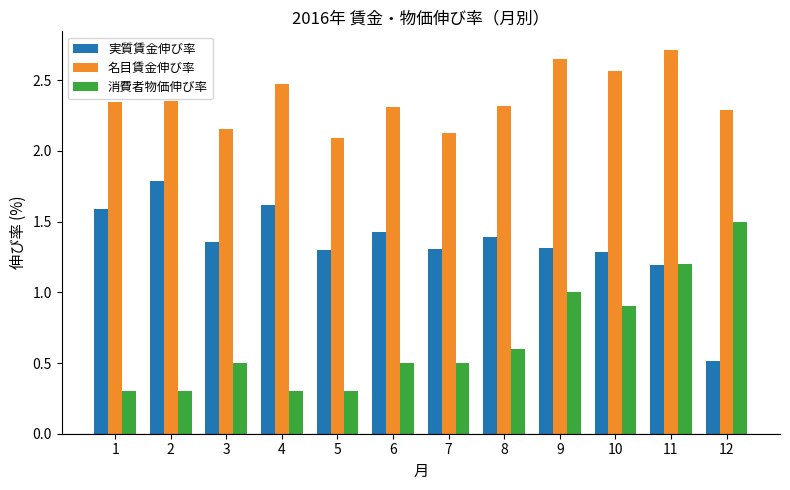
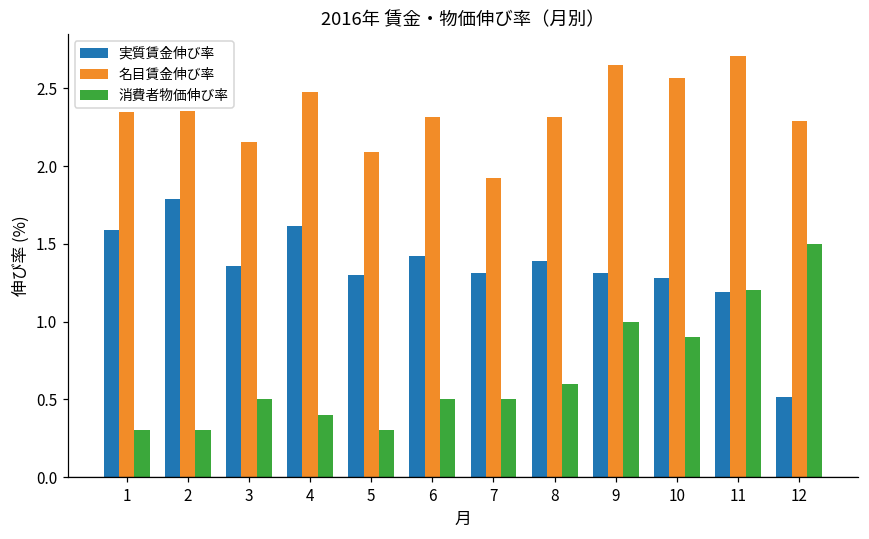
  {
    "実質賃金伸び率": {
      "1": 1.59,
      "2": 1.79,
      "3": 1.36,
      "4": 1.61,
      "5": 1.30,
      "6": 1.42,
      "7": 1.31,
      "8": 1.39,
      "9": 1.31,
      "10": 1.28,
      "11": 1.19,
      "12": 0.52
    },
    "名目賃金伸び率": {
      "1": 2.35,
      "2": 2.35,
      "3": 2.15,
      "4": 2.47,
      "5": 2.09,
      "6": 2.31,
-     "7": 2.13,
+     "7": 1.92,
      "8": 2.32,
      "9": 2.65,
      "10": 2.57,
      "11": 2.71,
      "12": 2.29
    },
    "消費者物価伸び率": {
      "1": 0.3,
      "2": 0.3,
      "3": 0.5,
-     "4": 0.3,
+     "4": 0.4,
      "5": 0.3,
      "6": 0.5,
      "7": 0.5,
      "8": 0.6,
      "9": 1.0,
      "10": 0.9,
      "11": 1.2,
      "12": 1.5
    }
  }
